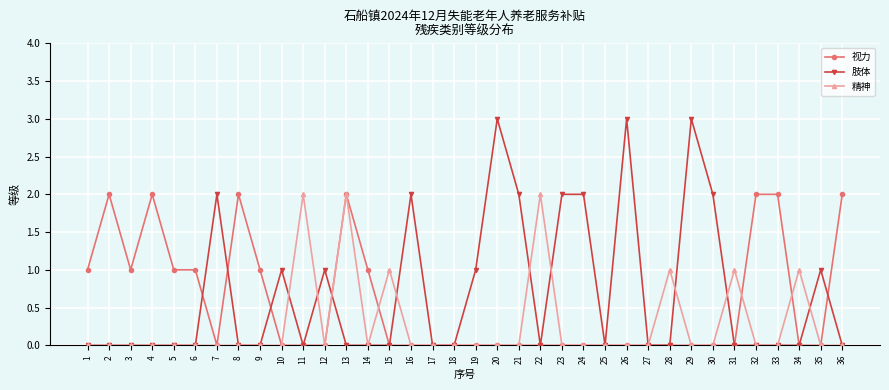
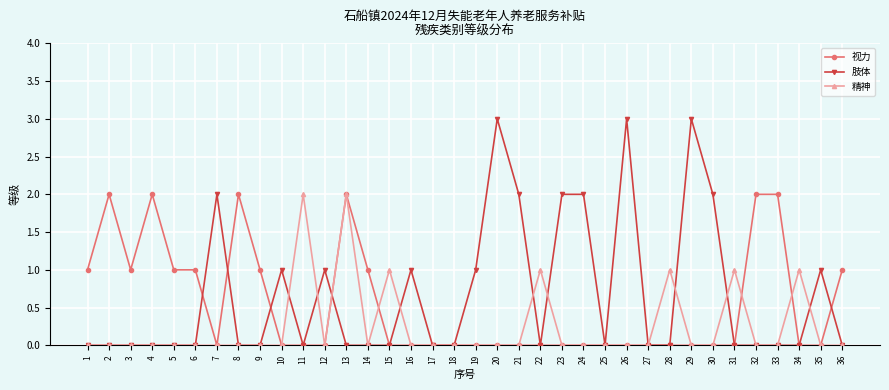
  {
    "视力": {
      "1": 1,
      "2": 2,
      "3": 1,
      "4": 2,
      "5": 1,
      "6": 1,
      "8": 2,
      "9": 1,
      "14": 1,
      "32": 2,
      "33": 2,
-     "36": 2
+     "36": 1
    },
    "肢体": {
      "7": 2,
      "10": 1,
      "12": 1,
      "13": 0,
-     "16": 2,
+     "16": 1,
      "19": 1,
      "20": 3,
      "21": 2,
      "23": 2,
      "24": 2,
      "26": 3,
      "29": 3,
      "30": 2,
      "35": 1
    },
    "精神": {
      "11": 2,
      "15": 1,
-     "22": 2,
+     "22": 1,
      "28": 1,
      "31": 1,
      "34": 1
    }
  }
